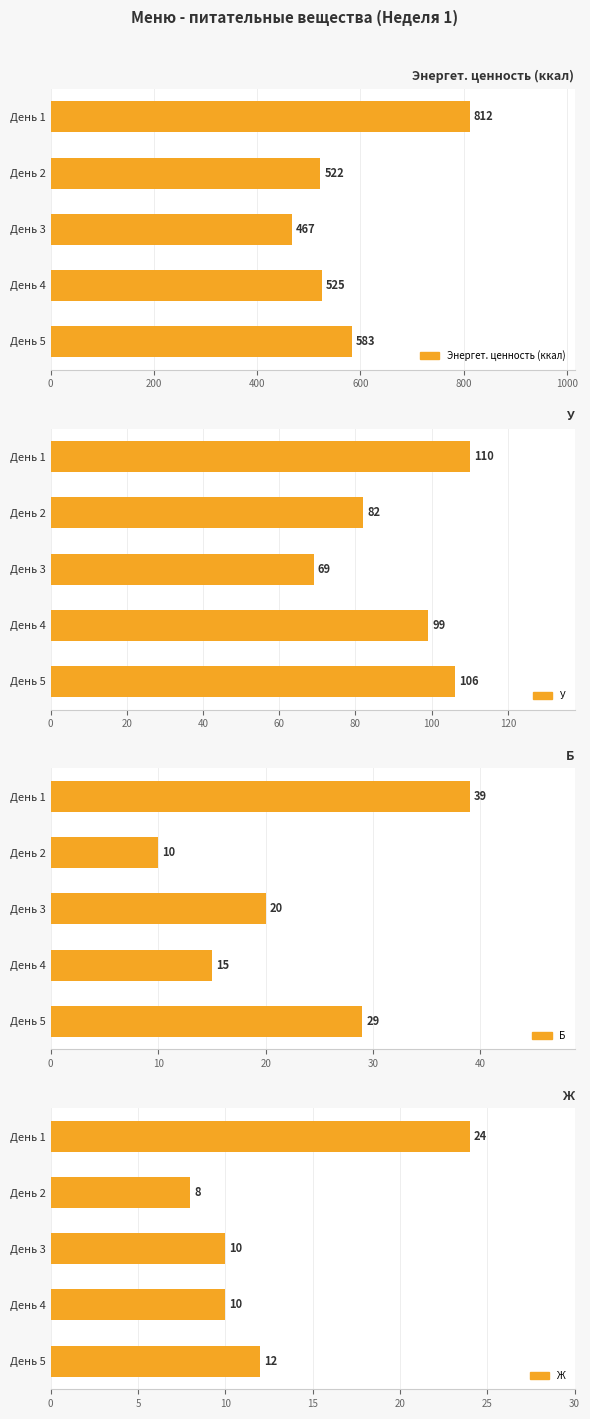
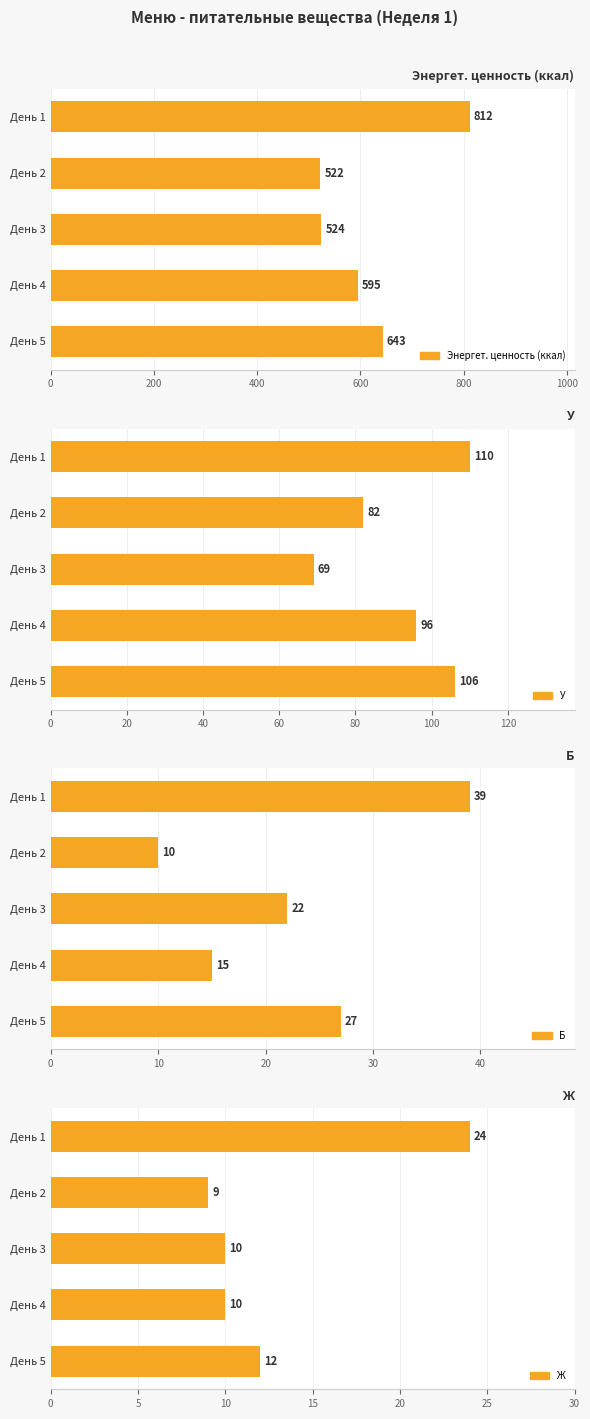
  {
    "Энергет. ценность (ккал)": {
      "День 1": 812,
      "День 2": 522,
-     "День 3": 467,
-     "День 4": 525,
-     "День 5": 583
+     "День 3": 524,
+     "День 4": 595,
+     "День 5": 643
    },
    "У": {
      "День 1": 110,
      "День 2": 82,
      "День 3": 69,
-     "День 4": 99,
+     "День 4": 96,
      "День 5": 106
    },
    "Б": {
      "День 1": 39,
      "День 2": 10,
-     "День 3": 20,
+     "День 3": 22,
      "День 4": 15,
-     "День 5": 29
+     "День 5": 27
    },
    "Ж": {
      "День 1": 24,
-     "День 2": 8,
+     "День 2": 9,
      "День 3": 10,
      "День 4": 10,
      "День 5": 12
    }
  }
